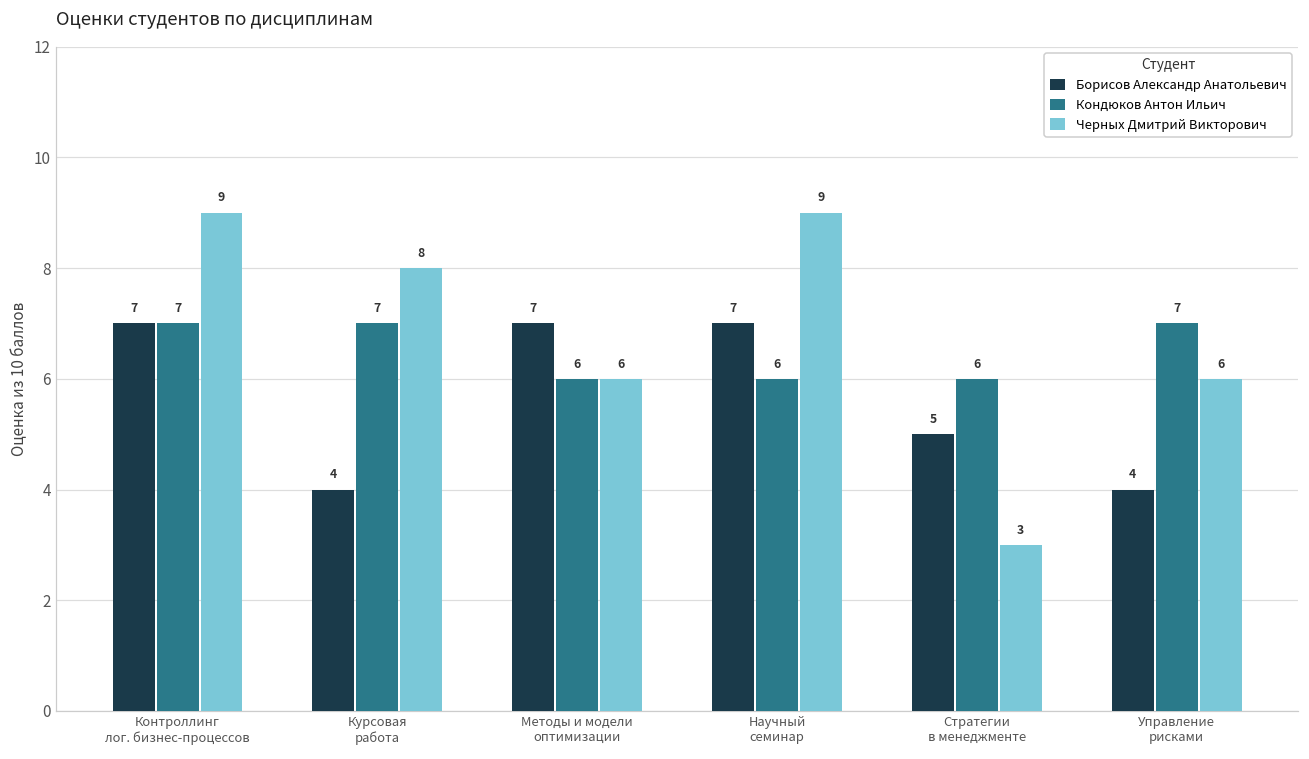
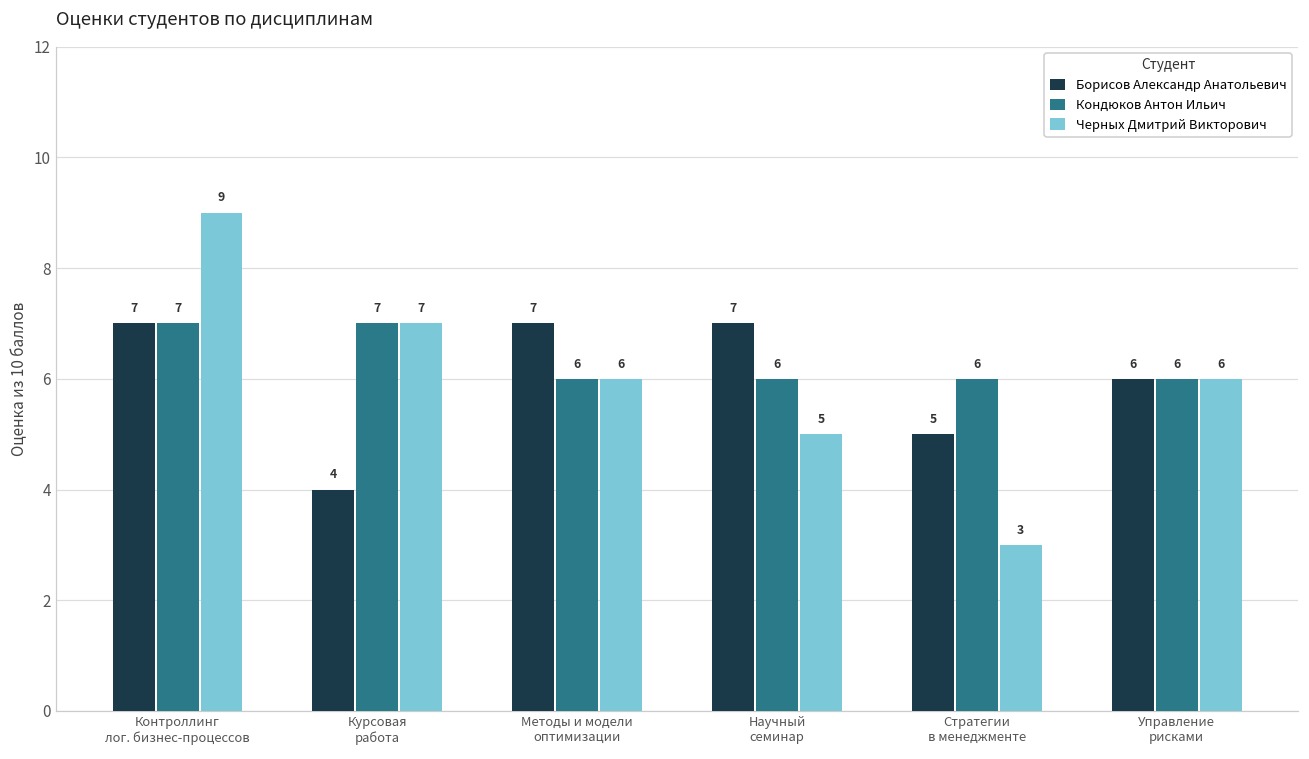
  {
    "Борисов Александр Анатольевич": {
      "Контроллинг лог. бизнес-процессов": 7,
      "Курсовая работа": 4,
      "Методы и модели оптимизации": 7,
      "Научный семинар": 7,
      "Стратегии в менеджменте": 5,
-     "Управление рисками": 4
+     "Управление рисками": 6
    },
    "Кондюков Антон Ильич": {
      "Контроллинг лог. бизнес-процессов": 7,
      "Курсовая работа": 7,
      "Методы и модели оптимизации": 6,
      "Научный семинар": 6,
      "Стратегии в менеджменте": 6,
-     "Управление рисками": 7
+     "Управление рисками": 6
    },
    "Черных Дмитрий Викторович": {
      "Контроллинг лог. бизнес-процессов": 9,
-     "Курсовая работа": 8,
+     "Курсовая работа": 7,
      "Методы и модели оптимизации": 6,
-     "Научный семинар": 9,
+     "Научный семинар": 5,
      "Стратегии в менеджменте": 3,
      "Управление рисками": 6
    }
  }
